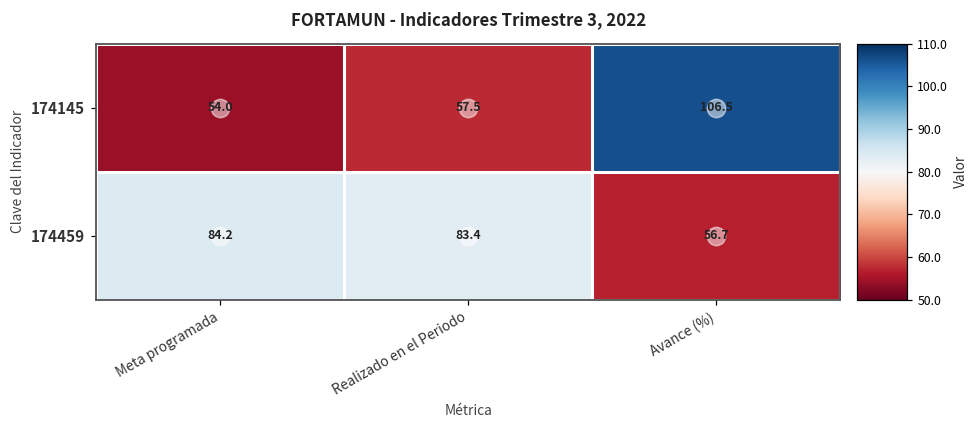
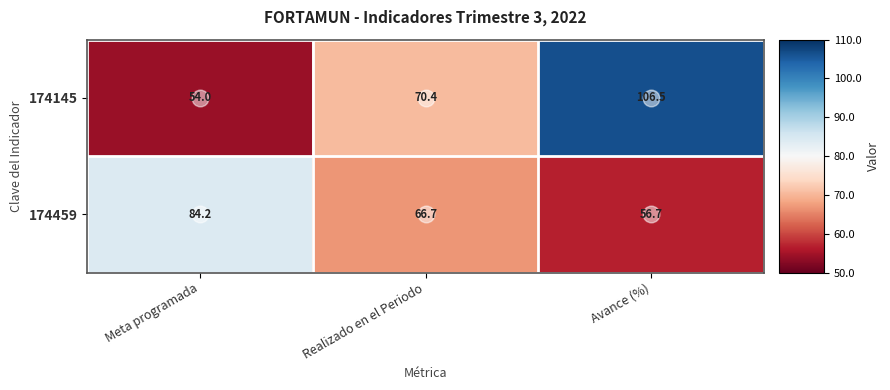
  {
    "174145": {
-     "Realizado en el Periodo": 57.5
+     "Realizado en el Periodo": 70.4
    },
    "174459": {
-     "Realizado en el Periodo": 83.4
+     "Realizado en el Periodo": 66.7
    }
  }
